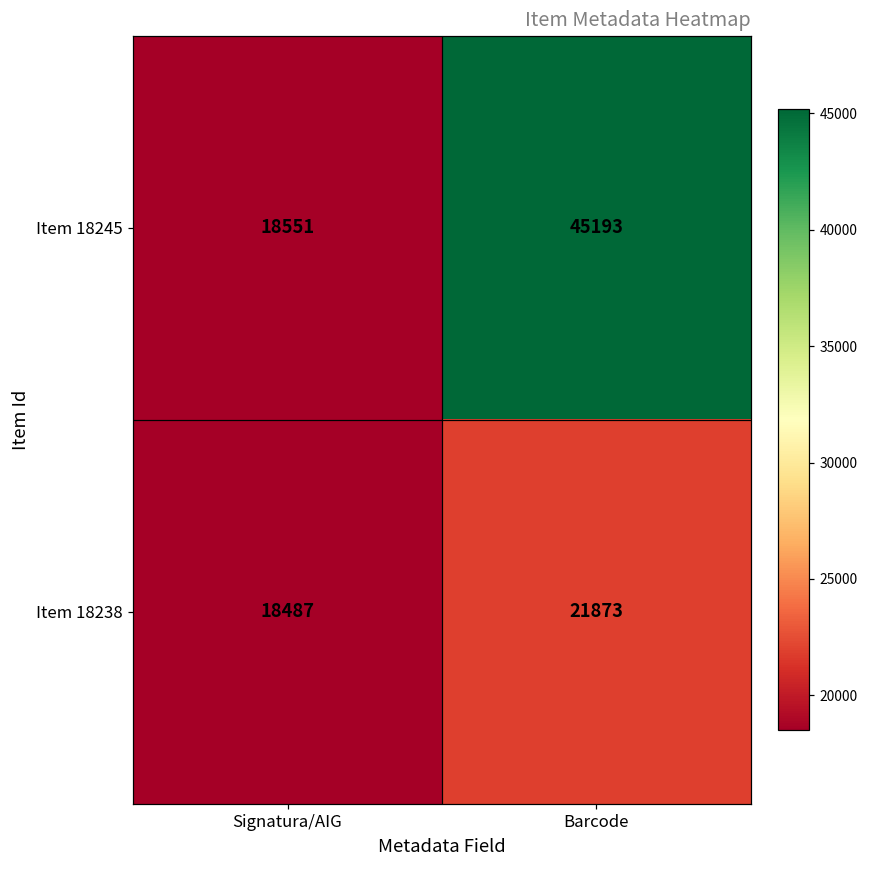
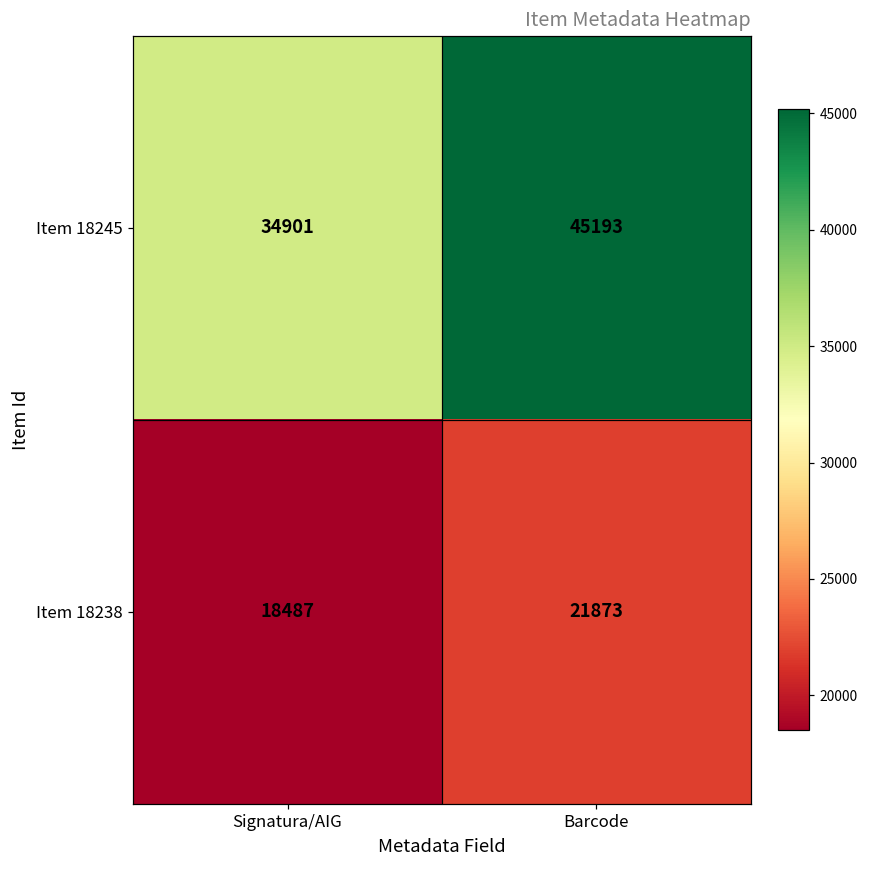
  {
    "Item 18245": {
-     "Signatura/AIG": 18551,
+     "Signatura/AIG": 34901,
      "Barcode": 45193
    },
    "Item 18238": {
      "Signatura/AIG": 18487,
      "Barcode": 21873
    }
  }
